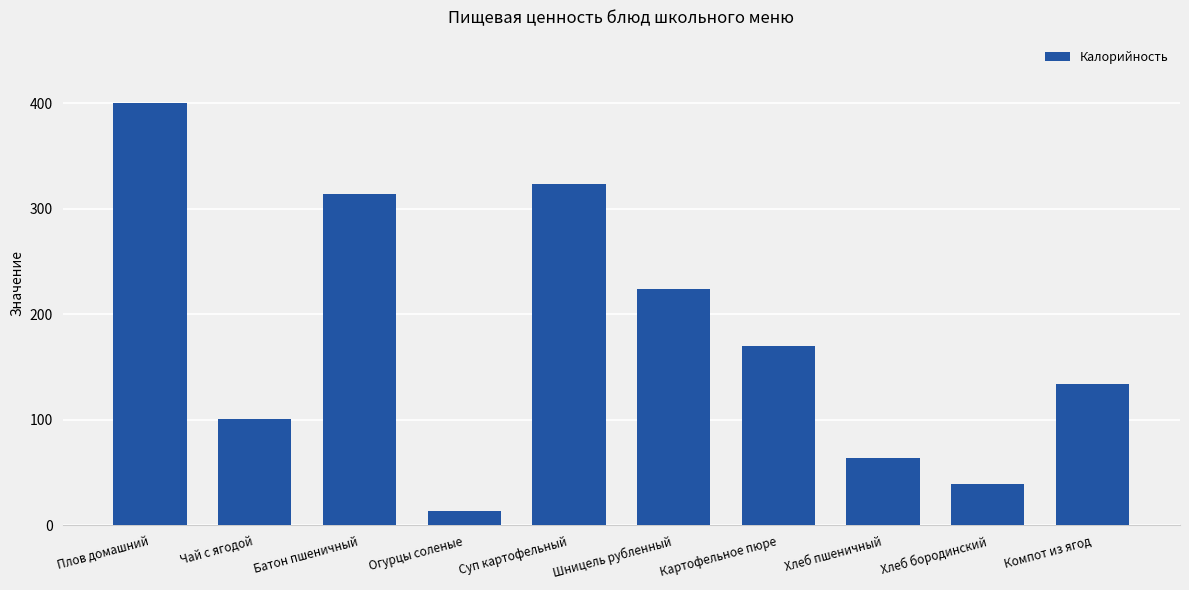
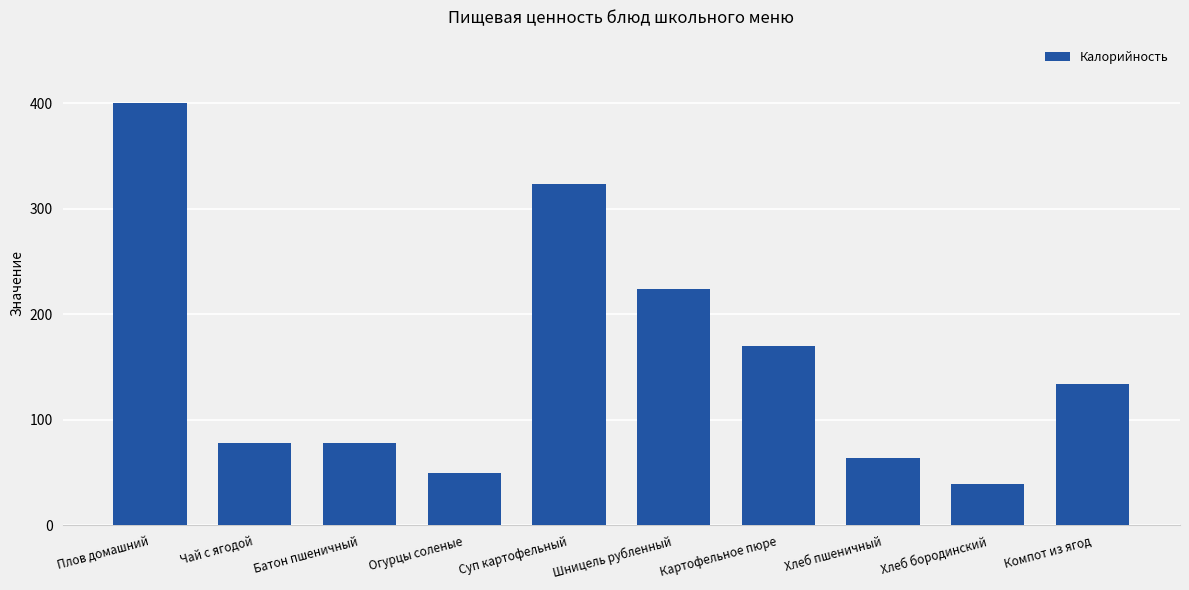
  {
    "Плов домашний": 400,
-   "Чай с ягодой": 101,
-   "Батон пшеничный": 314,
-   "Огурцы соленые": 13,
+   "Чай с ягодой": 78,
+   "Батон пшеничный": 79,
+   "Огурцы соленые": 49,
    "Суп картофельный": 323,
    "Шницель рубленный": 224,
    "Картофельное пюре": 170,
    "Хлеб пшеничный": 64,
    "Хлеб бородинский": 40,
    "Компот из ягод": 134
  }
